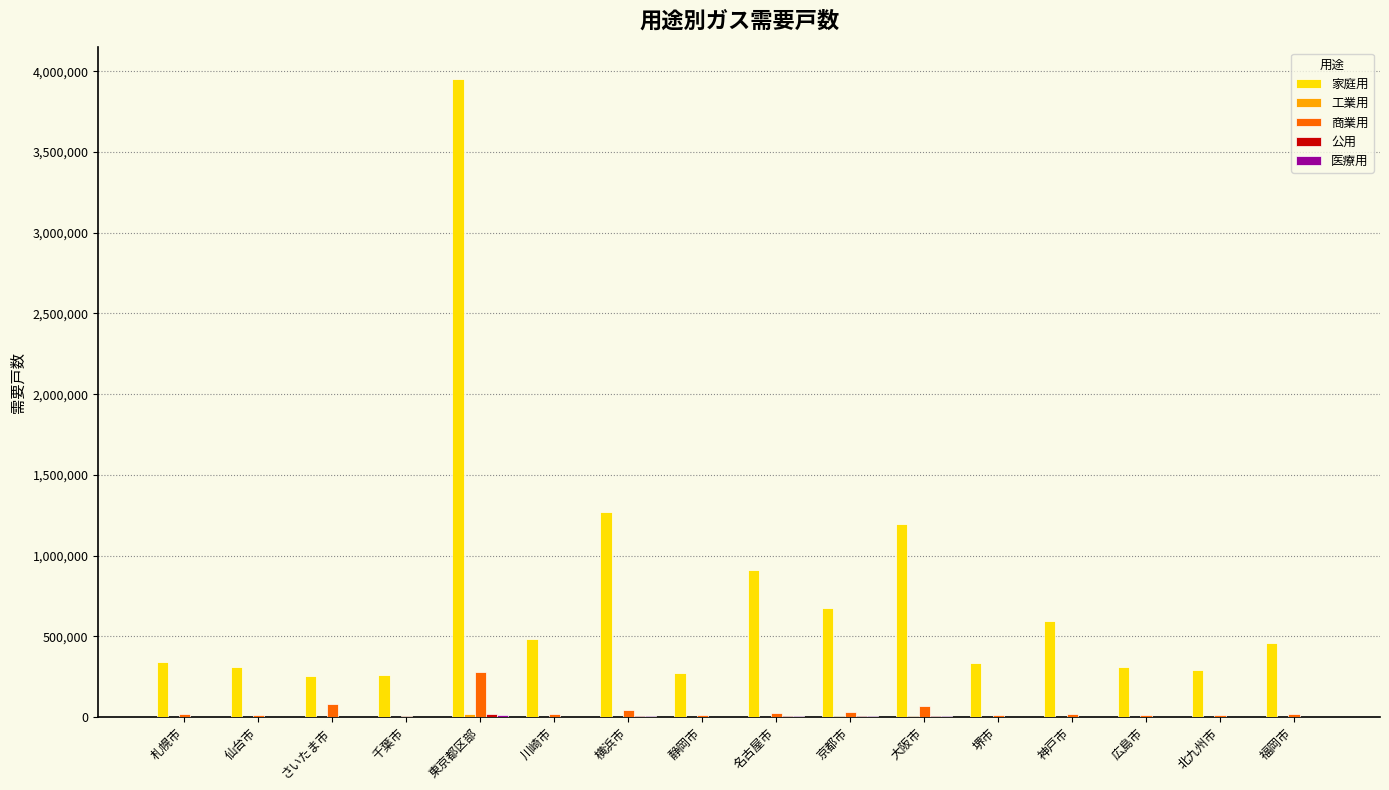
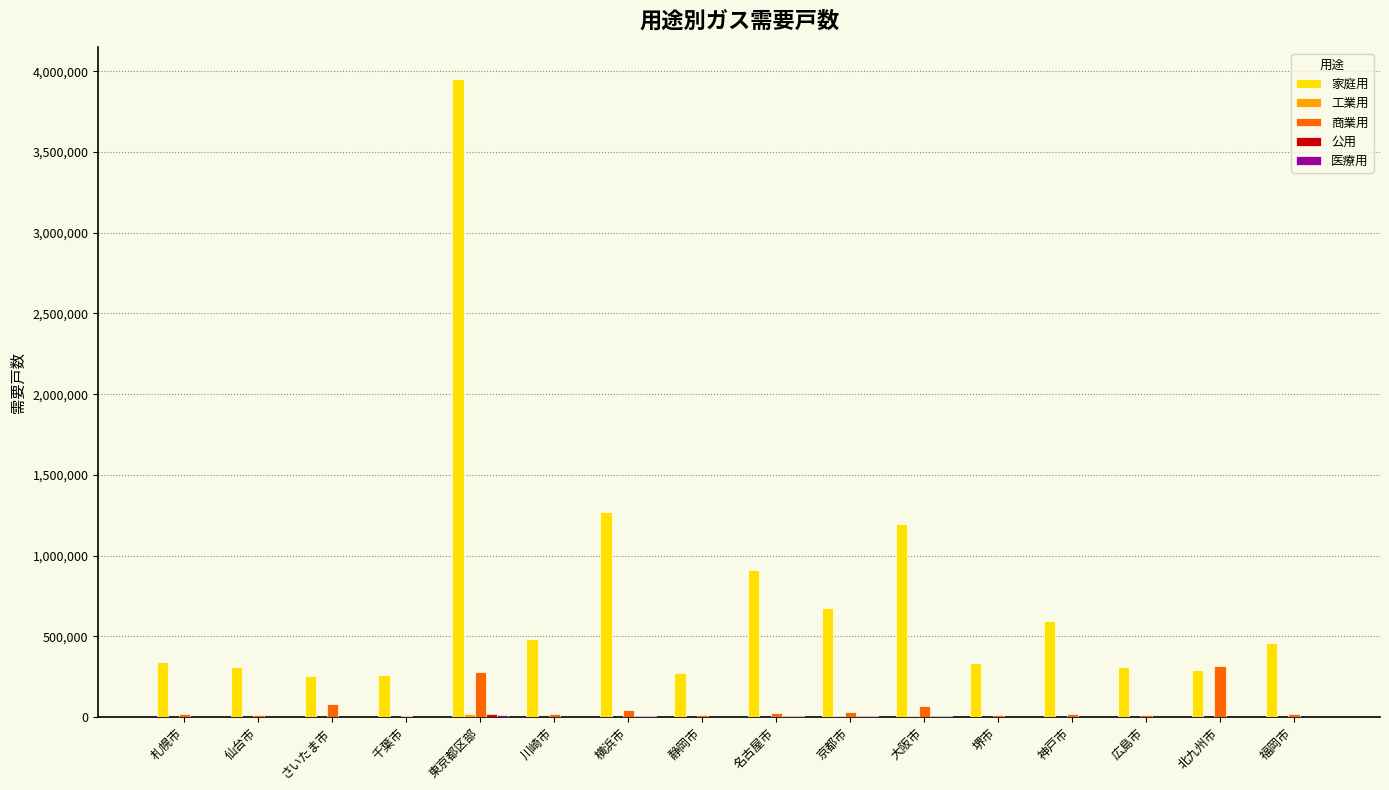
  {
    "商業用": {
      "札幌市": "20,000",
      "さいたま市": "80,000",
      "東京都区部": "280,000",
      "川崎市": "20,000",
      "横浜市": "40,000",
      "名古屋市": "30,000",
      "京都市": "30,000",
      "大阪市": "70,000",
      "神戸市": "20,000",
-     "北九州市": "10,000",
+     "北九州市": "320,000",
      "福岡市": "20,000"
    },
    "公用": {
      "東京都区部": "20,000"
    }
  }
